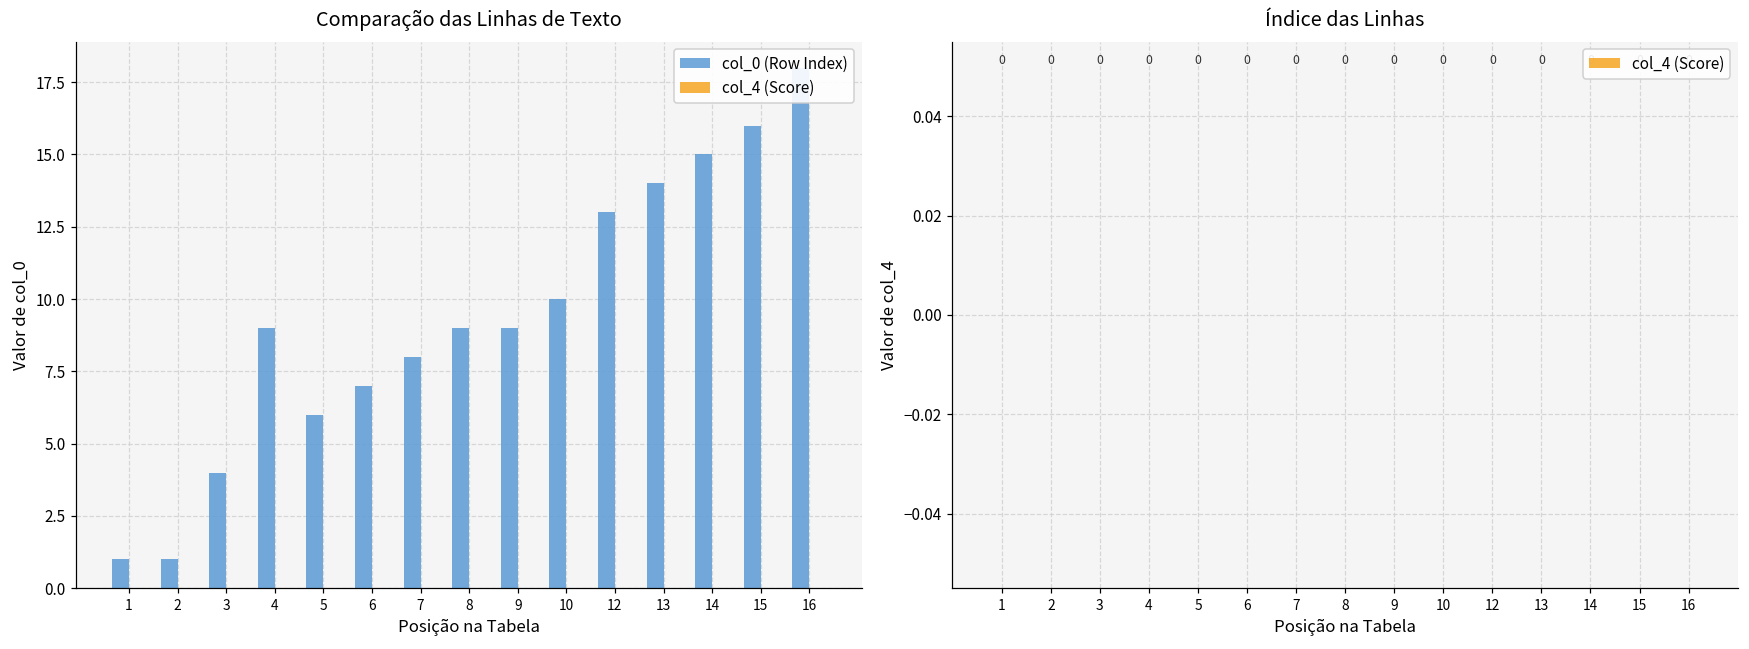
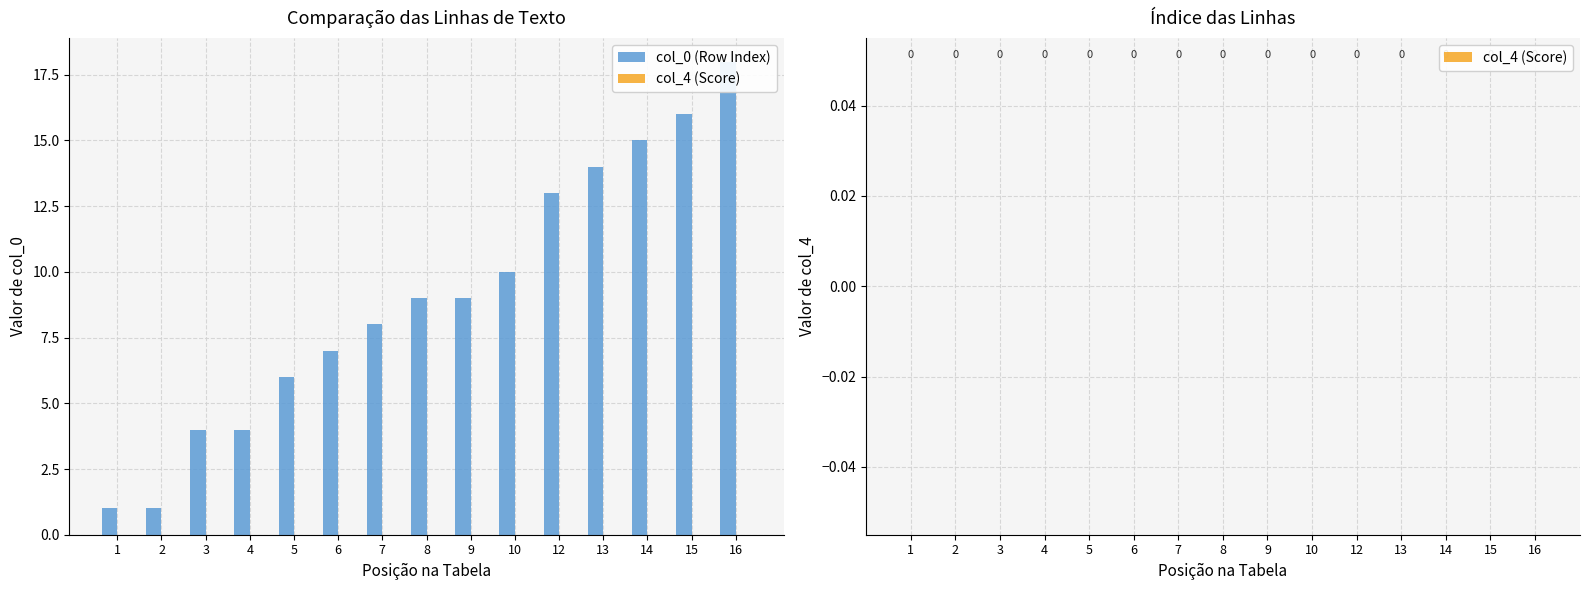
  {
    "Comparação das Linhas de Texto": {
      "col_0 (Row Index)": {
        "1": 1,
        "2": 1,
        "3": 4,
-       "4": 9,
+       "4": 4,
        "5": 6,
        "6": 7,
        "7": 8,
        "8": 9,
        "9": 9,
        "10": 10,
        "12": 13,
        "13": 14,
        "14": 15,
        "15": 16
      },
      "col_4 (Score)": {
        "1": 0,
        "2": 0,
        "3": 0,
        "4": 0,
        "5": 0,
        "6": 0,
        "7": 0,
        "8": 0,
        "9": 0,
        "10": 0,
        "12": 0,
        "13": 0,
        "14": 0,
        "15": 0,
        "16": 0
      }
    },
    "Índice das Linhas": {
      "1": 0.000,
      "2": 0.000,
      "3": 0.000,
      "4": 0.000,
      "5": 0.000,
      "6": 0.000,
      "7": 0.000,
      "8": 0.000,
      "9": 0.000,
      "10": 0.000,
      "12": 0.000,
      "13": 0.000,
      "14": 0.000,
      "15": 0.000,
      "16": 0.000
    }
  }
